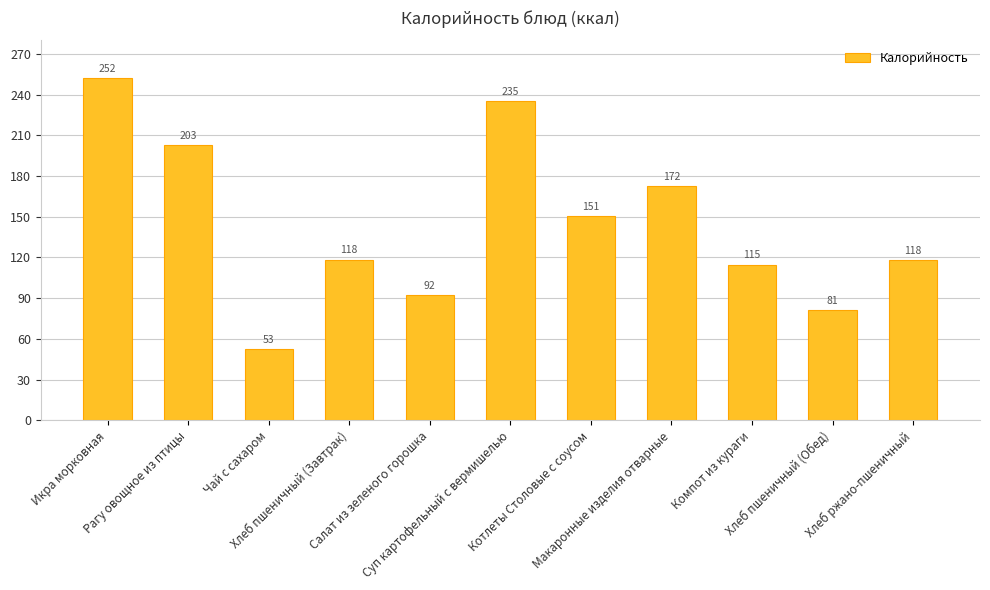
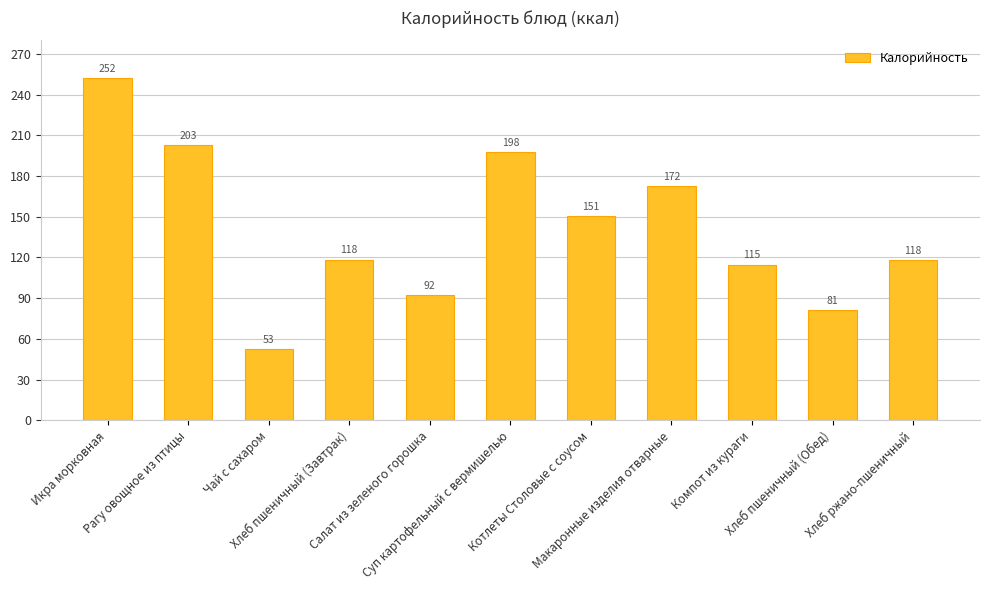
  {
    "Икра морковная": 252,
    "Рагу овощное из птицы": 203,
    "Чай с сахаром": 53,
    "Хлеб пшеничный (Завтрак)": 118,
    "Салат из зеленого горошка": 92,
-   "Суп картофельный с вермишелью": 235,
+   "Суп картофельный с вермишелью": 198,
    "Котлеты Столовые с соусом": 151,
    "Макаронные изделия отварные": 172,
    "Компот из кураги": 115,
    "Хлеб пшеничный (Обед)": 81,
    "Хлеб ржано-пшеничный": 118
  }
